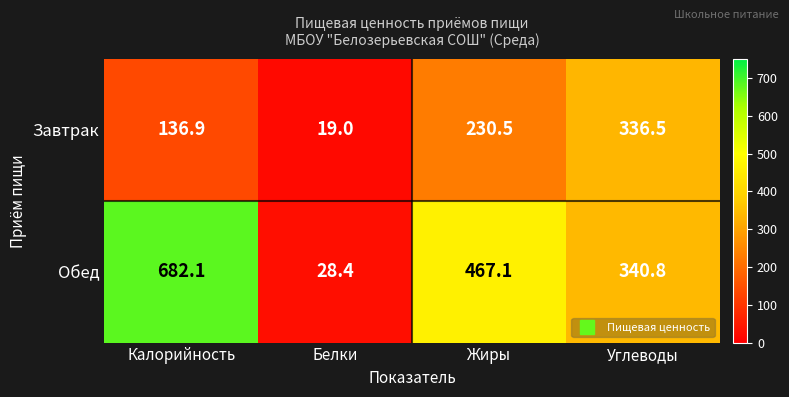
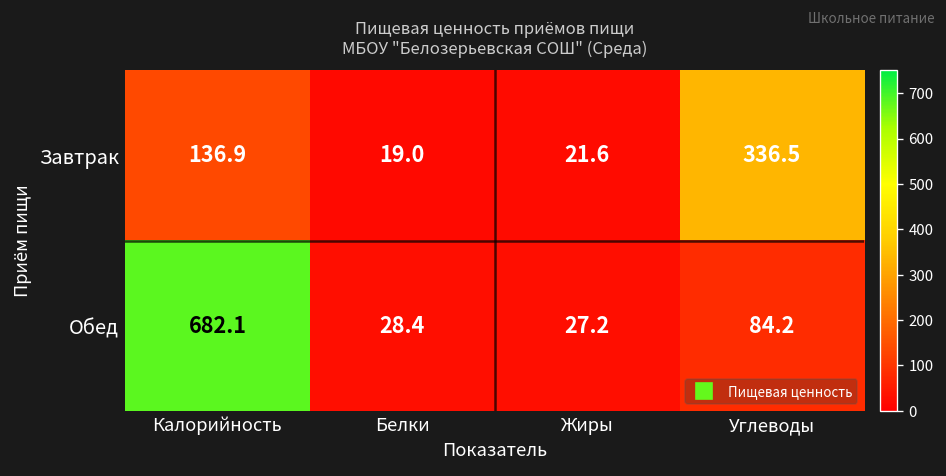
  {
    "Завтрак": {
      "Калорийность": 136.9,
      "Белки": 19.0,
-     "Жиры": 230.5,
+     "Жиры": 21.6,
      "Углеводы": 336.5
    },
    "Обед": {
      "Калорийность": 682.1,
      "Белки": 28.4,
-     "Жиры": 467.1,
-     "Углеводы": 340.8
+     "Жиры": 27.2,
+     "Углеводы": 84.2
    }
  }
